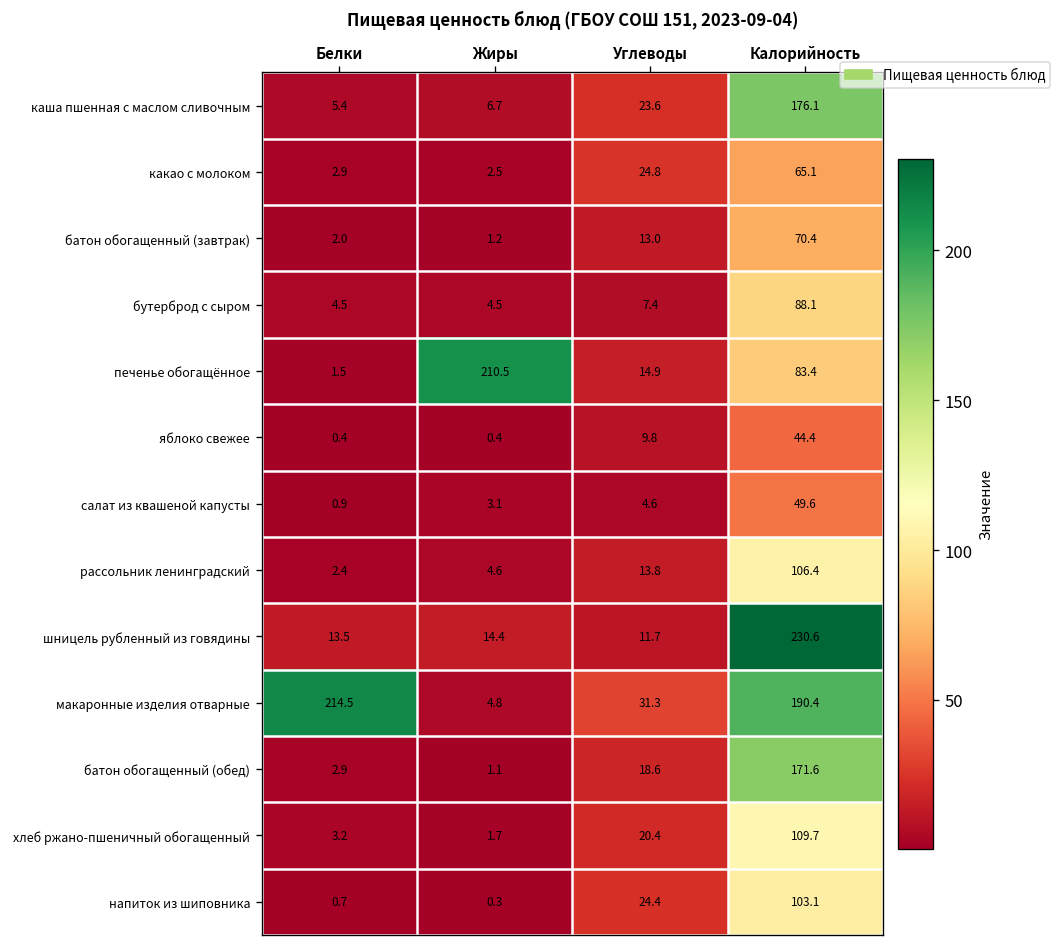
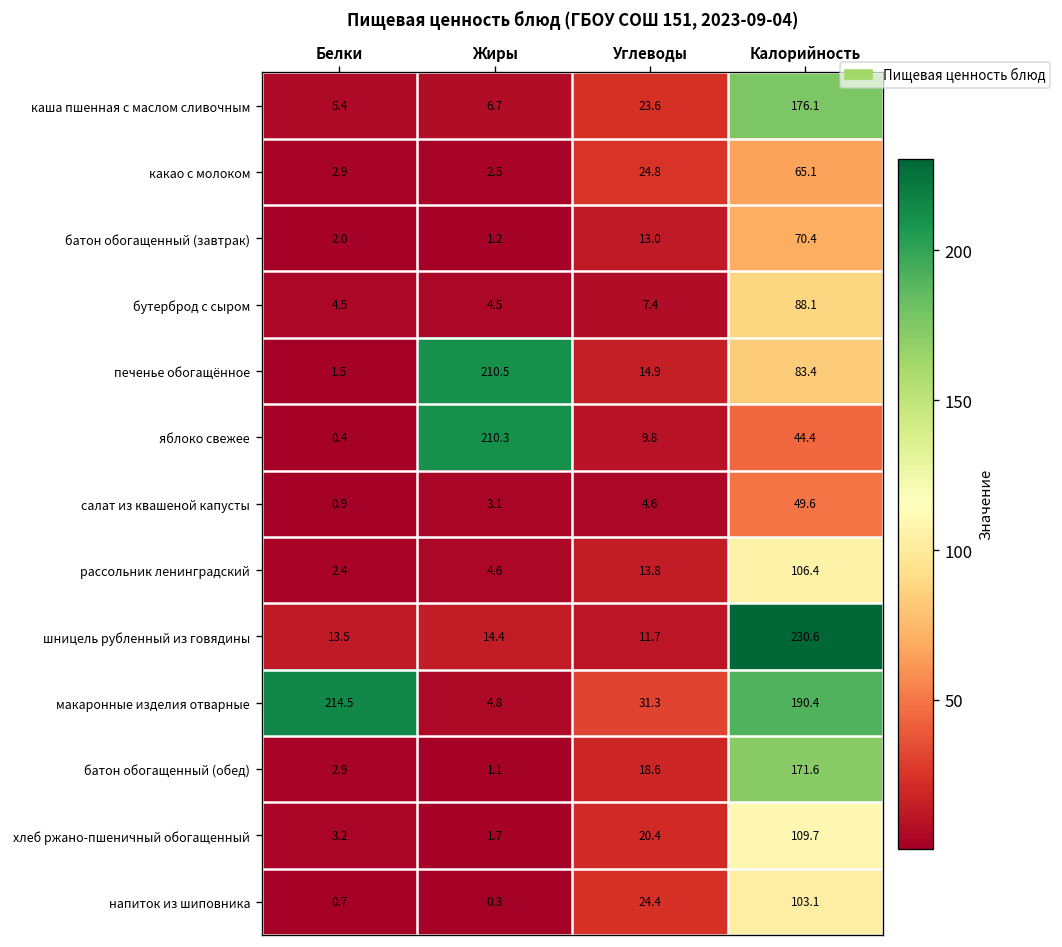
  {
    "каша пшенная с маслом сливочным": {
      "Белки": 5.4,
      "Жиры": 6.7,
      "Углеводы": 23.6,
      "Калорийность": 176.1
    },
    "какао с молоком": {
      "Белки": 2.9,
      "Жиры": 2.5,
      "Углеводы": 24.8,
      "Калорийность": 65.1
    },
    "батон обогащенный (завтрак)": {
      "Белки": 2.0,
      "Жиры": 1.2,
      "Углеводы": 13.0,
      "Калорийность": 70.4
    },
    "бутерброд с сыром": {
      "Белки": 4.5,
      "Жиры": 4.5,
      "Углеводы": 7.4,
      "Калорийность": 88.1
    },
    "печенье обогащённое": {
      "Белки": 1.5,
      "Жиры": 210.5,
      "Углеводы": 14.9,
      "Калорийность": 83.4
    },
    "яблоко свежее": {
      "Белки": 0.4,
-     "Жиры": 0.4,
+     "Жиры": 210.3,
      "Углеводы": 9.8,
      "Калорийность": 44.4
    },
    "салат из квашеной капусты": {
      "Белки": 0.9,
      "Жиры": 3.1,
      "Углеводы": 4.6,
      "Калорийность": 49.6
    },
    "рассольник ленинградский": {
      "Белки": 2.4,
      "Жиры": 4.6,
      "Углеводы": 13.8,
      "Калорийность": 106.4
    },
    "шницель рубленный из говядины": {
      "Белки": 13.5,
      "Жиры": 14.4,
      "Углеводы": 11.7,
      "Калорийность": 230.6
    },
    "макаронные изделия отварные": {
      "Белки": 214.5,
      "Жиры": 4.8,
      "Углеводы": 31.3,
      "Калорийность": 190.4
    },
    "батон обогащенный (обед)": {
      "Белки": 2.9,
      "Жиры": 1.1,
      "Углеводы": 18.6,
      "Калорийность": 171.6
    },
    "хлеб ржано-пшеничный обогащенный": {
      "Белки": 3.2,
      "Жиры": 1.7,
      "Углеводы": 20.4,
      "Калорийность": 109.7
    },
    "напиток из шиповника": {
      "Белки": 0.7,
      "Жиры": 0.3,
      "Углеводы": 24.4,
      "Калорийность": 103.1
    }
  }
